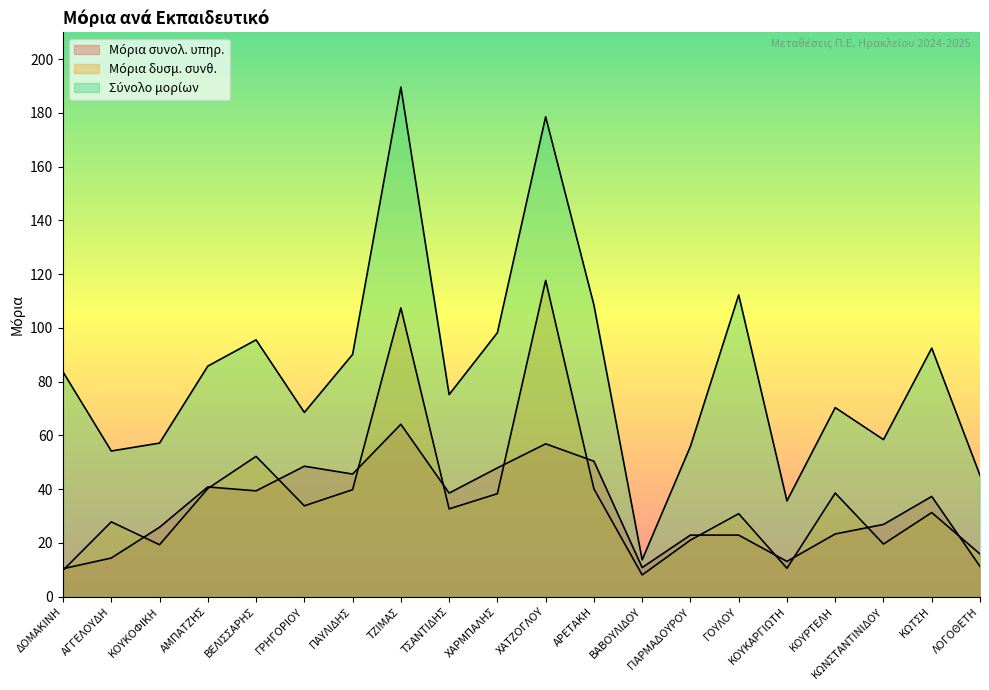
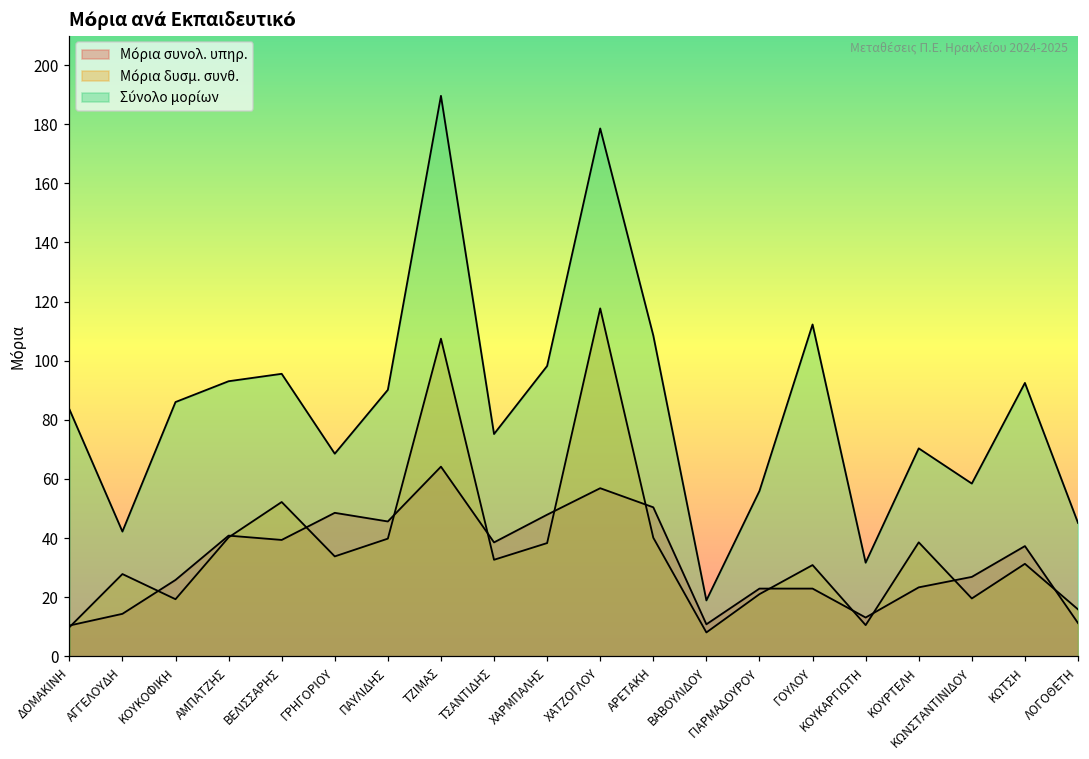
  {
    "Σύνολο μορίων": {
      "ΔΟΜΑΚΙΝΗ": 84,
-     "ΑΓΓΕΛΟΥΔΗ": 54,
-     "ΚΟΥΚΟΦΙΚΗ": 57,
-     "ΑΜΠΑΤΖΗΣ": 86,
+     "ΑΓΓΕΛΟΥΔΗ": 42,
+     "ΚΟΥΚΟΦΙΚΗ": 86,
+     "ΑΜΠΑΤΖΗΣ": 93,
      "ΒΕΛΙΣΣΑΡΗΣ": 96,
      "ΓΡΗΓΟΡΙΟΥ": 69,
      "ΠΑΥΛΙΔΗΣ": 90,
      "ΤΖΙΜΑΣ": 190,
      "ΤΣΑΝΤΙΔΗΣ": 75,
      "ΧΑΡΜΠΑΛΗΣ": 98,
      "ΧΑΤΖΟΓΛΟΥ": 179,
      "ΑΡΕΤΑΚΗ": 109,
-     "ΒΑΒΟΥΛΙΔΟΥ": 14,
+     "ΒΑΒΟΥΛΙΔΟΥ": 19,
      "ΓΙΑΡΜΑΔΟΥΡΟΥ": 56,
      "ΓΟΥΛΟΥ": 112,
-     "ΚΟΥΚΑΡΓΙΩΤΗ": 36,
+     "ΚΟΥΚΑΡΓΙΩΤΗ": 32,
      "ΚΟΥΡΤΕΛΗ": 70,
      "ΚΩΝΣΤΑΝΤΙΝΙΔΟΥ": 58,
      "ΚΩΤΣΗ": 92,
      "ΛΟΓΟΘΕΤΗ": 45
    }
  }
